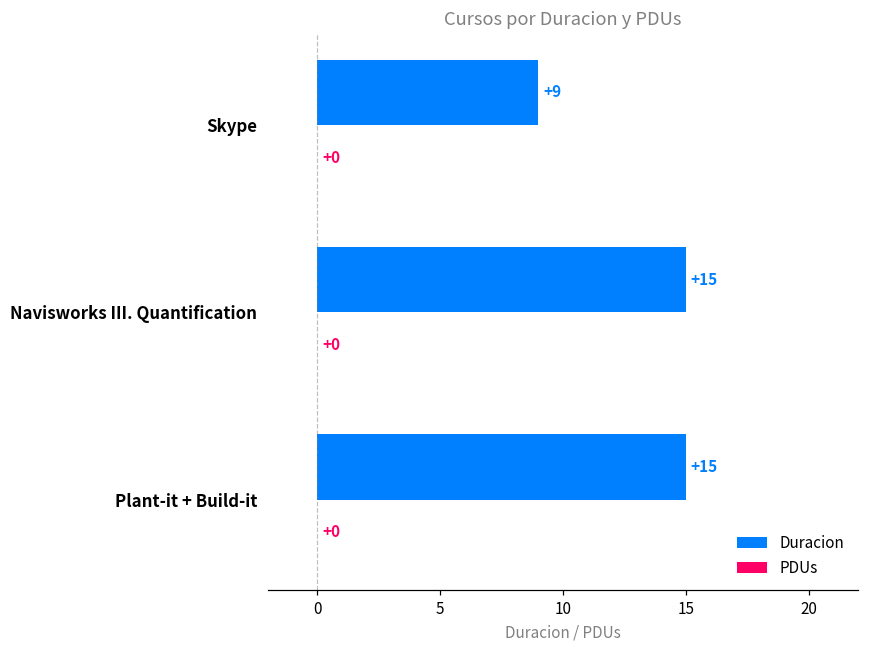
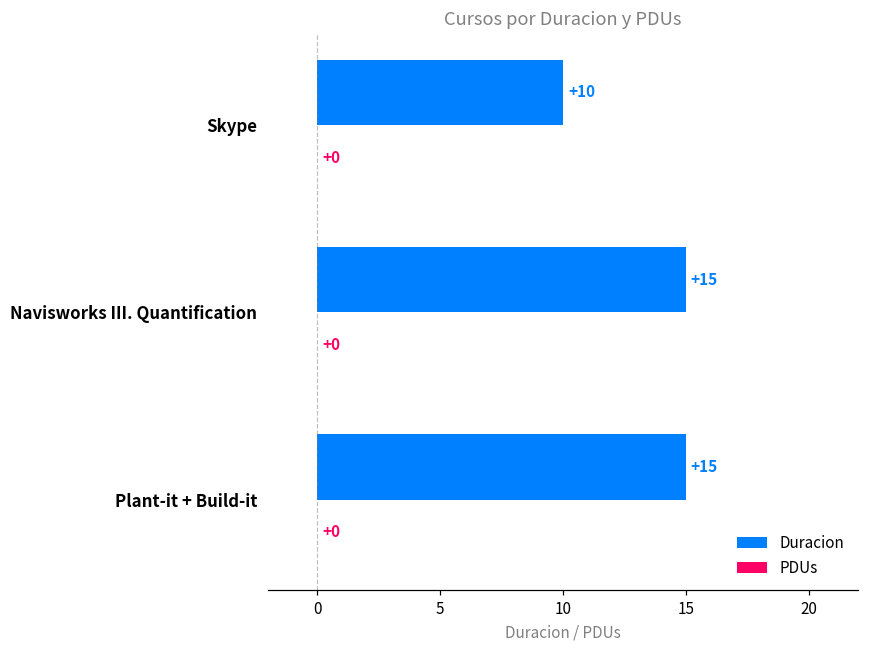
  {
    "Duracion": {
-     "Skype": "+9",
+     "Skype": "+10",
      "Navisworks III. Quantification": "+15",
      "Plant-it + Build-it": "+15"
    },
    "PDUs": {
      "Skype": "+0",
      "Navisworks III. Quantification": "+0",
      "Plant-it + Build-it": "+0"
    }
  }
